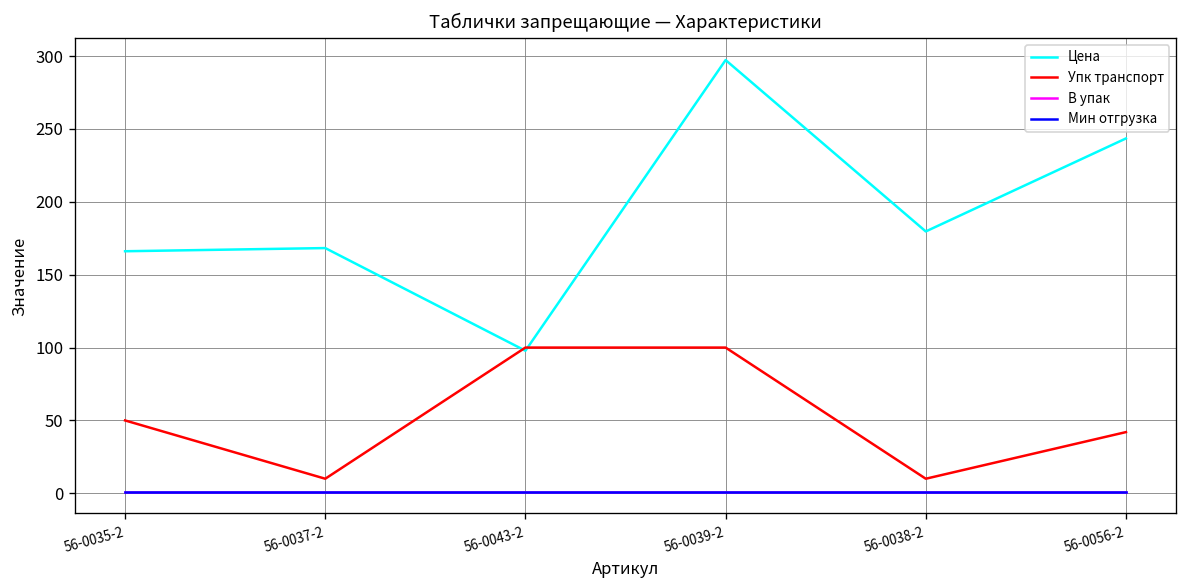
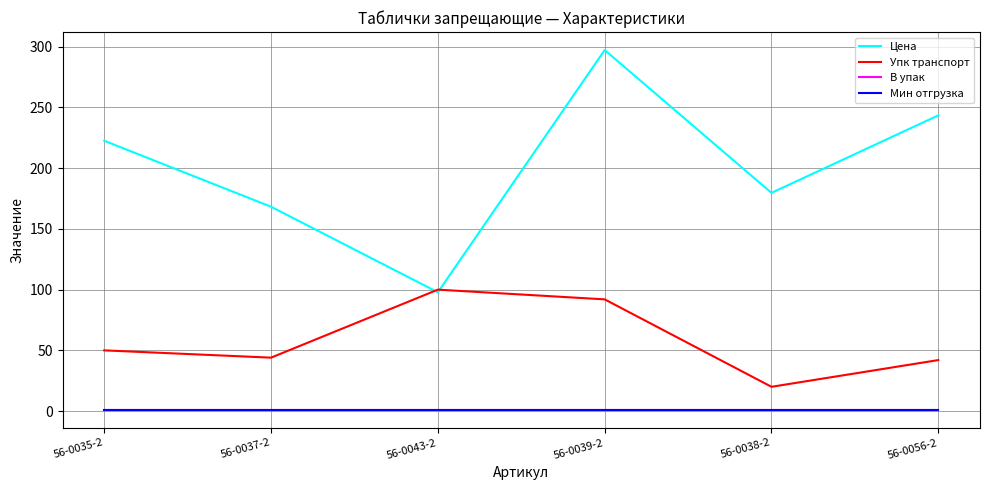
  {
    "Цена": {
-     "56-0035-2": 166,
+     "56-0035-2": 223,
      "56-0037-2": 168,
      "56-0043-2": 98,
      "56-0039-2": 297,
      "56-0038-2": 180,
      "56-0056-2": 244
    },
    "Упк транспорт": {
      "56-0035-2": 50,
-     "56-0037-2": 10,
+     "56-0037-2": 44,
      "56-0043-2": 100,
-     "56-0039-2": 100,
-     "56-0038-2": 10,
+     "56-0039-2": 92,
+     "56-0038-2": 20,
      "56-0056-2": 42
    },
    "Мин отгрузка": {
      "56-0035-2": 1,
      "56-0037-2": 1,
      "56-0043-2": 1,
      "56-0039-2": 1,
      "56-0038-2": 1,
      "56-0056-2": 1
    }
  }
